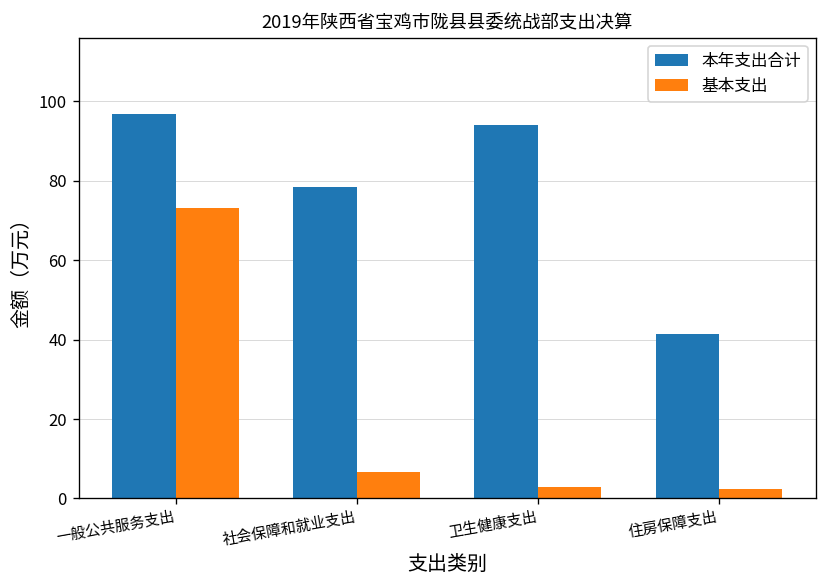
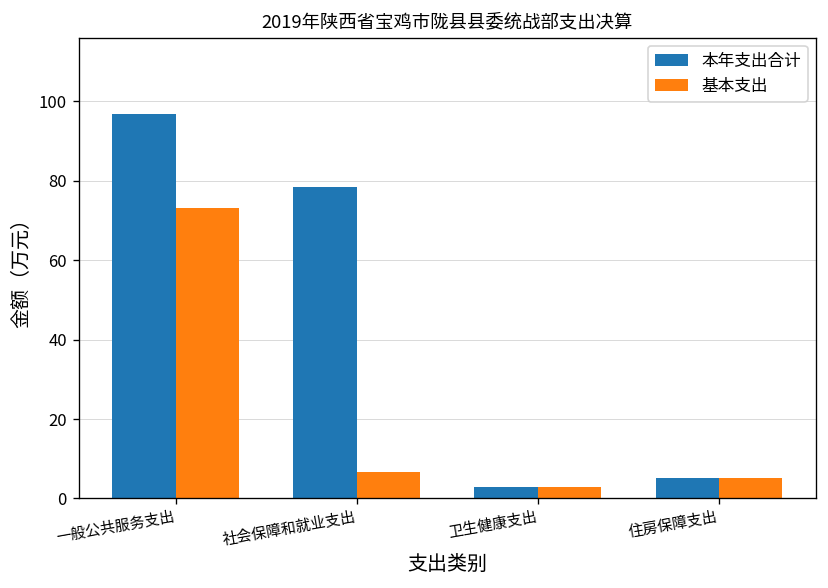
  {
    "本年支出合计": {
      "一般公共服务支出": 97,
      "社会保障和就业支出": 78,
-     "卫生健康支出": 94,
-     "住房保障支出": 42
+     "卫生健康支出": 3,
+     "住房保障支出": 5
    },
    "基本支出": {
      "一般公共服务支出": 73,
      "社会保障和就业支出": 7,
      "卫生健康支出": 3,
-     "住房保障支出": 3
+     "住房保障支出": 5
    }
  }
